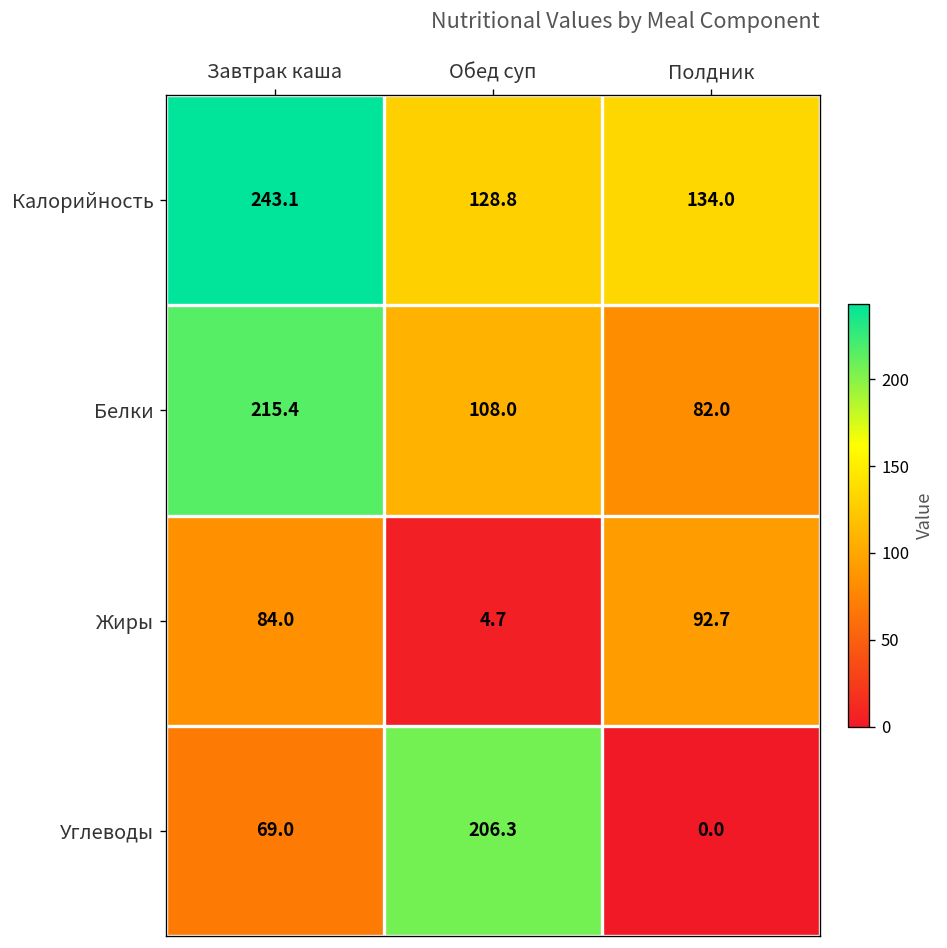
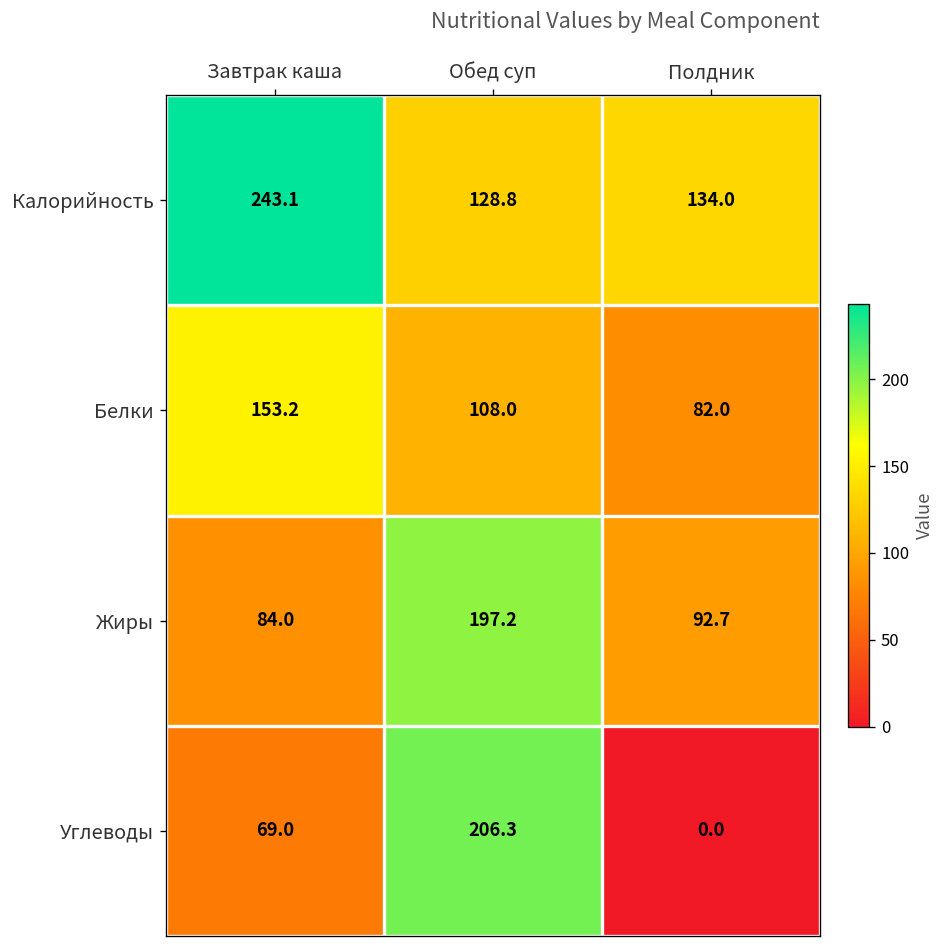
  {
    "Калорийность": {
      "Завтрак каша": 243.1,
      "Обед суп": 128.8,
      "Полдник": 134.0
    },
    "Белки": {
-     "Завтрак каша": 215.4,
+     "Завтрак каша": 153.2,
      "Обед суп": 108.0,
      "Полдник": 82.0
    },
    "Жиры": {
      "Завтрак каша": 84.0,
-     "Обед суп": 4.7,
+     "Обед суп": 197.2,
      "Полдник": 92.7
    },
    "Углеводы": {
      "Завтрак каша": 69.0,
      "Обед суп": 206.3,
      "Полдник": 0.0
    }
  }
